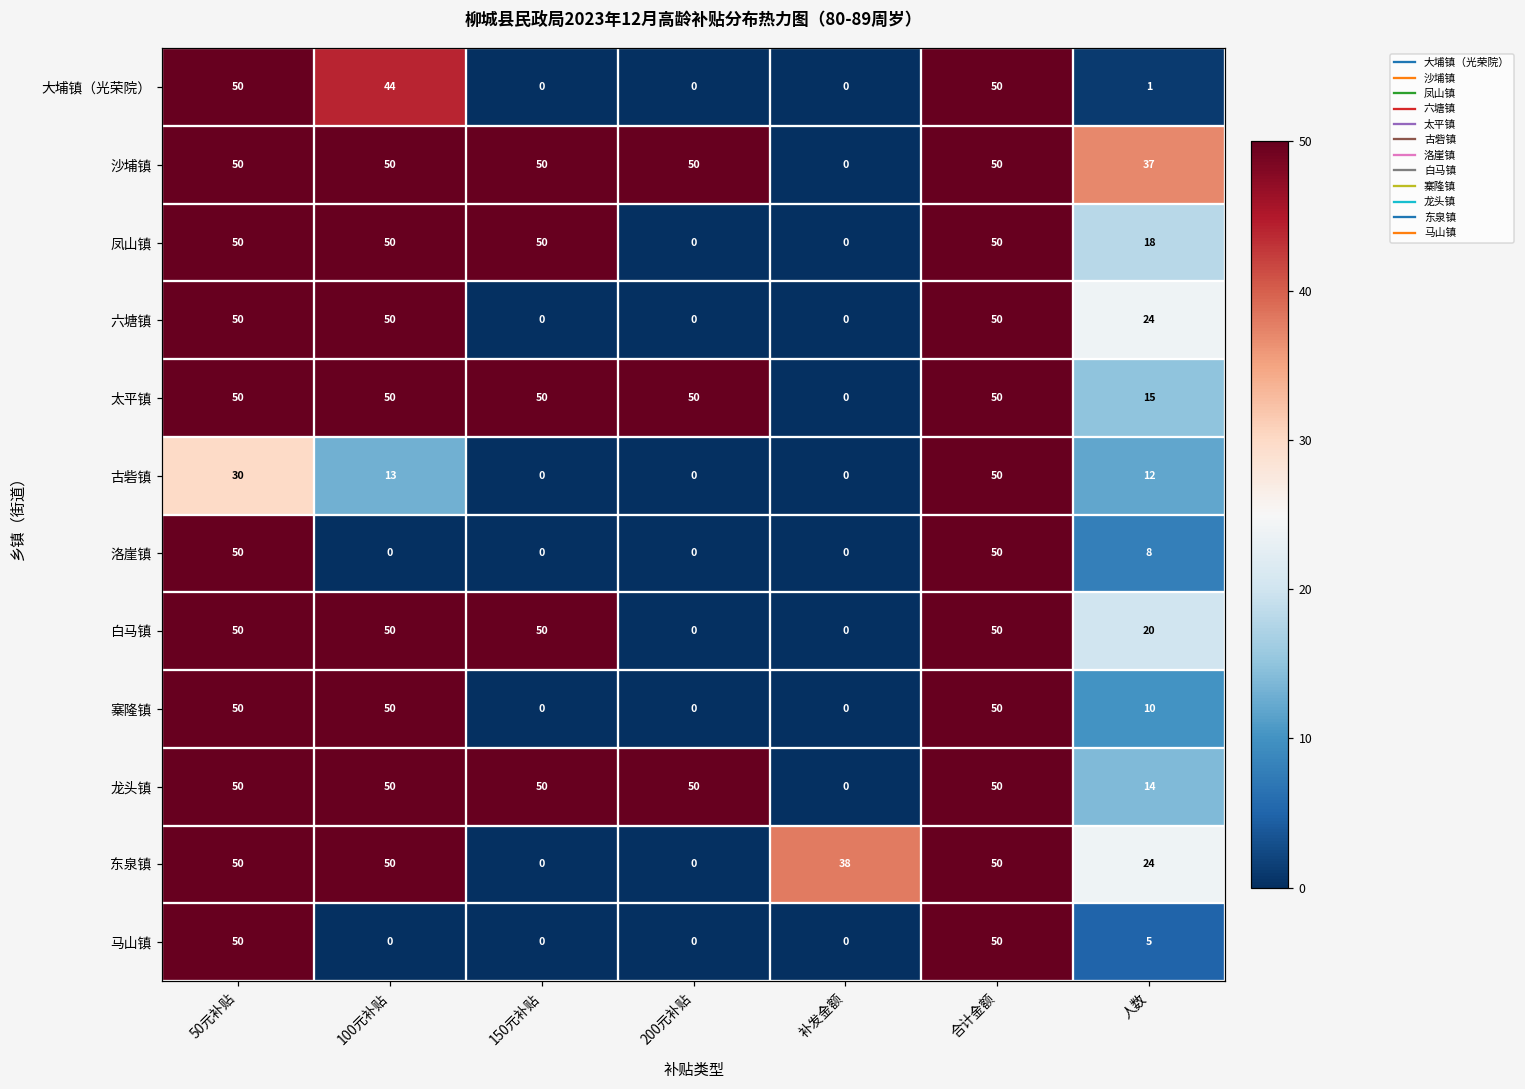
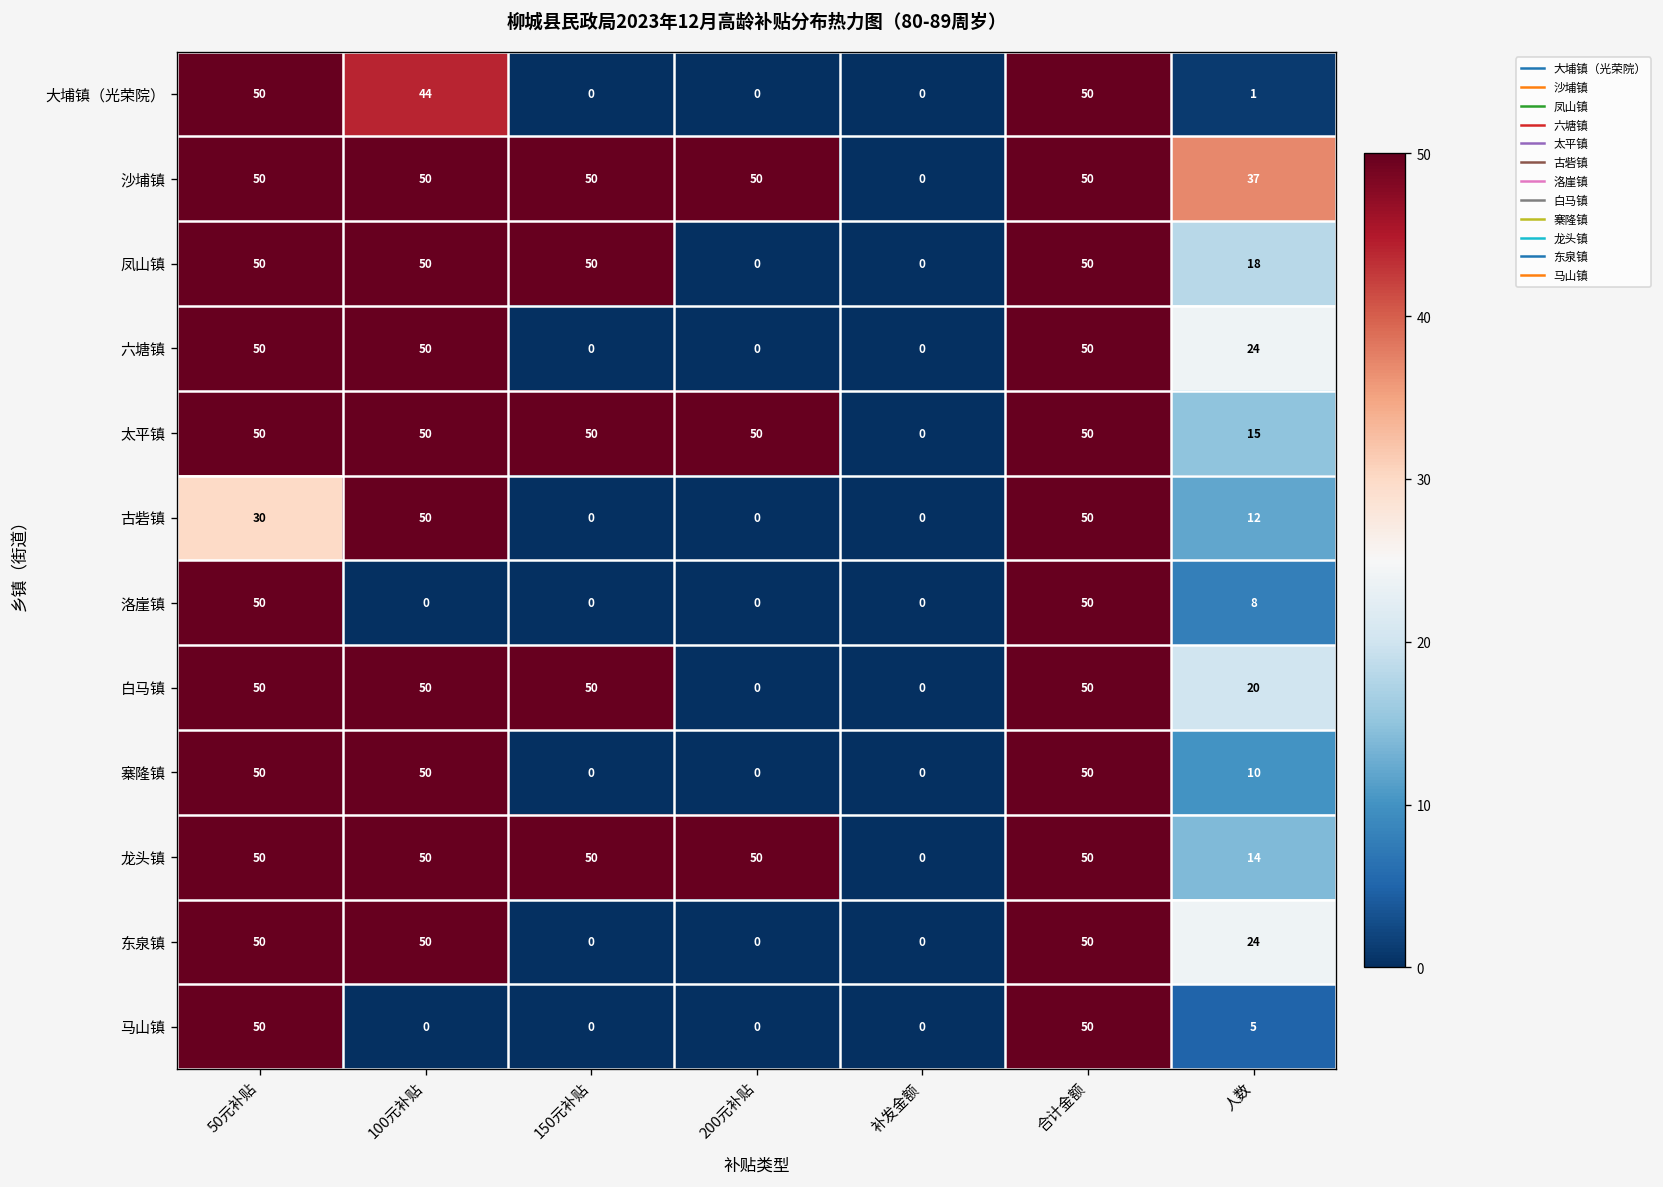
  {
    "大埔镇（光荣院）": {
      "50元补贴": 50,
      "100元补贴": 44,
      "150元补贴": 0,
      "200元补贴": 0,
      "补发金额": 0,
      "合计金额": 50,
      "人数": 1
    },
    "沙埔镇": {
      "50元补贴": 50,
      "100元补贴": 50,
      "150元补贴": 50,
      "200元补贴": 50,
      "补发金额": 0,
      "合计金额": 50,
      "人数": 37
    },
    "凤山镇": {
      "50元补贴": 50,
      "100元补贴": 50,
      "150元补贴": 50,
      "200元补贴": 0,
      "补发金额": 0,
      "合计金额": 50,
      "人数": 18
    },
    "六塘镇": {
      "50元补贴": 50,
      "100元补贴": 50,
      "150元补贴": 0,
      "200元补贴": 0,
      "补发金额": 0,
      "合计金额": 50,
      "人数": 24
    },
    "太平镇": {
      "50元补贴": 50,
      "100元补贴": 50,
      "150元补贴": 50,
      "200元补贴": 50,
      "补发金额": 0,
      "合计金额": 50,
      "人数": 15
    },
    "古砦镇": {
      "50元补贴": 30,
-     "100元补贴": 13,
+     "100元补贴": 50,
      "150元补贴": 0,
      "200元补贴": 0,
      "补发金额": 0,
      "合计金额": 50,
      "人数": 12
    },
    "洛崖镇": {
      "50元补贴": 50,
      "100元补贴": 0,
      "150元补贴": 0,
      "200元补贴": 0,
      "补发金额": 0,
      "合计金额": 50,
      "人数": 8
    },
    "白马镇": {
      "50元补贴": 50,
      "100元补贴": 50,
      "150元补贴": 50,
      "200元补贴": 0,
      "补发金额": 0,
      "合计金额": 50,
      "人数": 20
    },
    "寨隆镇": {
      "50元补贴": 50,
      "100元补贴": 50,
      "150元补贴": 0,
      "200元补贴": 0,
      "补发金额": 0,
      "合计金额": 50,
      "人数": 10
    },
    "龙头镇": {
      "50元补贴": 50,
      "100元补贴": 50,
      "150元补贴": 50,
      "200元补贴": 50,
      "补发金额": 0,
      "合计金额": 50,
      "人数": 14
    },
    "东泉镇": {
      "50元补贴": 50,
      "100元补贴": 50,
      "150元补贴": 0,
      "200元补贴": 0,
-     "补发金额": 38,
+     "补发金额": 0,
      "合计金额": 50,
      "人数": 24
    },
    "马山镇": {
      "50元补贴": 50,
      "100元补贴": 0,
      "150元补贴": 0,
      "200元补贴": 0,
      "补发金额": 0,
      "合计金额": 50,
      "人数": 5
    }
  }
